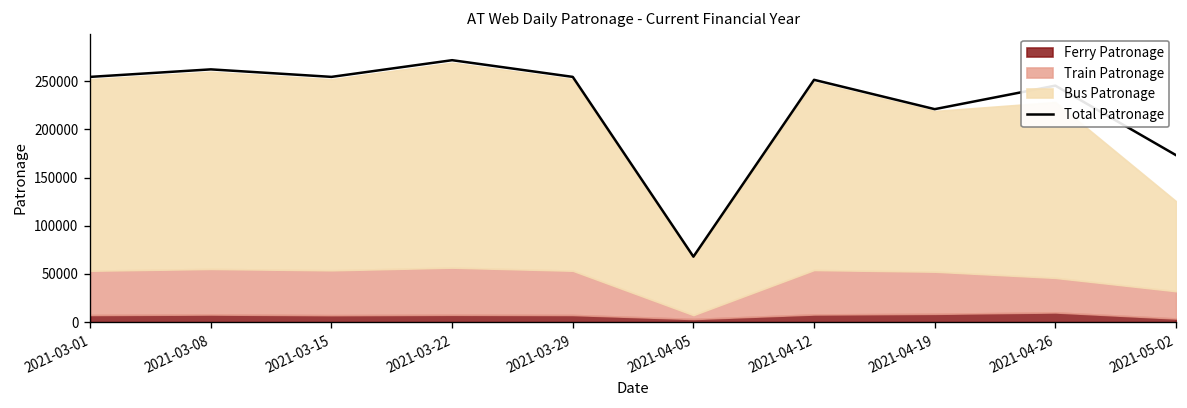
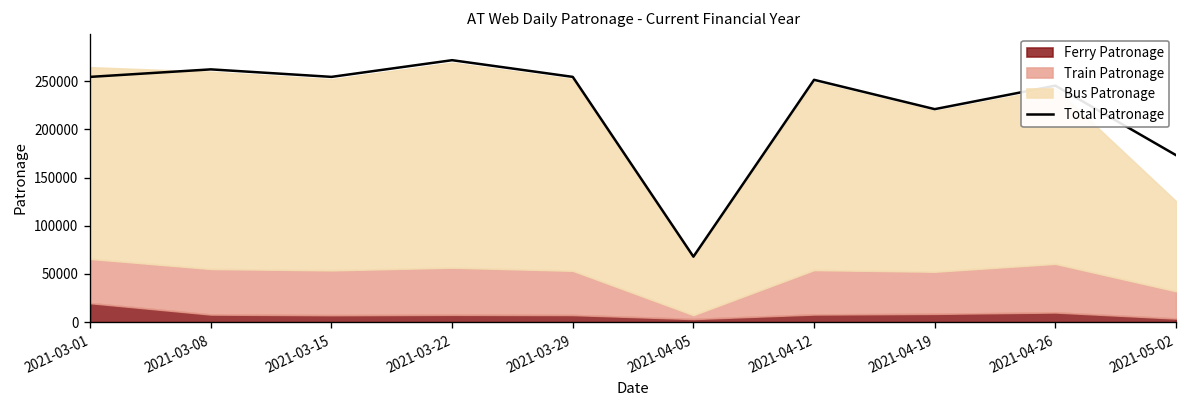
  {
    "Ferry Patronage": {
-     "2021-03-01": 10000,
+     "2021-03-01": 20000,
      "2021-03-08": 10000,
      "2021-03-15": 10000,
      "2021-03-22": 10000,
      "2021-03-29": 10000,
      "2021-04-05": 0,
      "2021-04-12": 10000,
      "2021-04-19": 10000,
      "2021-04-26": 10000,
      "2021-05-02": 0
    },
    "Total Patronage": {
      "2021-05-02": 170000
    },
    "Train Patronage": {
      "2021-03-01": 50000,
      "2021-03-08": 50000,
      "2021-03-15": 50000,
      "2021-03-22": 50000,
      "2021-03-29": 50000,
      "2021-04-05": 0,
      "2021-04-12": 50000,
      "2021-04-19": 40000,
-     "2021-04-26": 40000,
+     "2021-04-26": 50000,
      "2021-05-02": 30000
    },
    "Bus Patronage": {
      "2021-05-02": 90000
    }
  }
